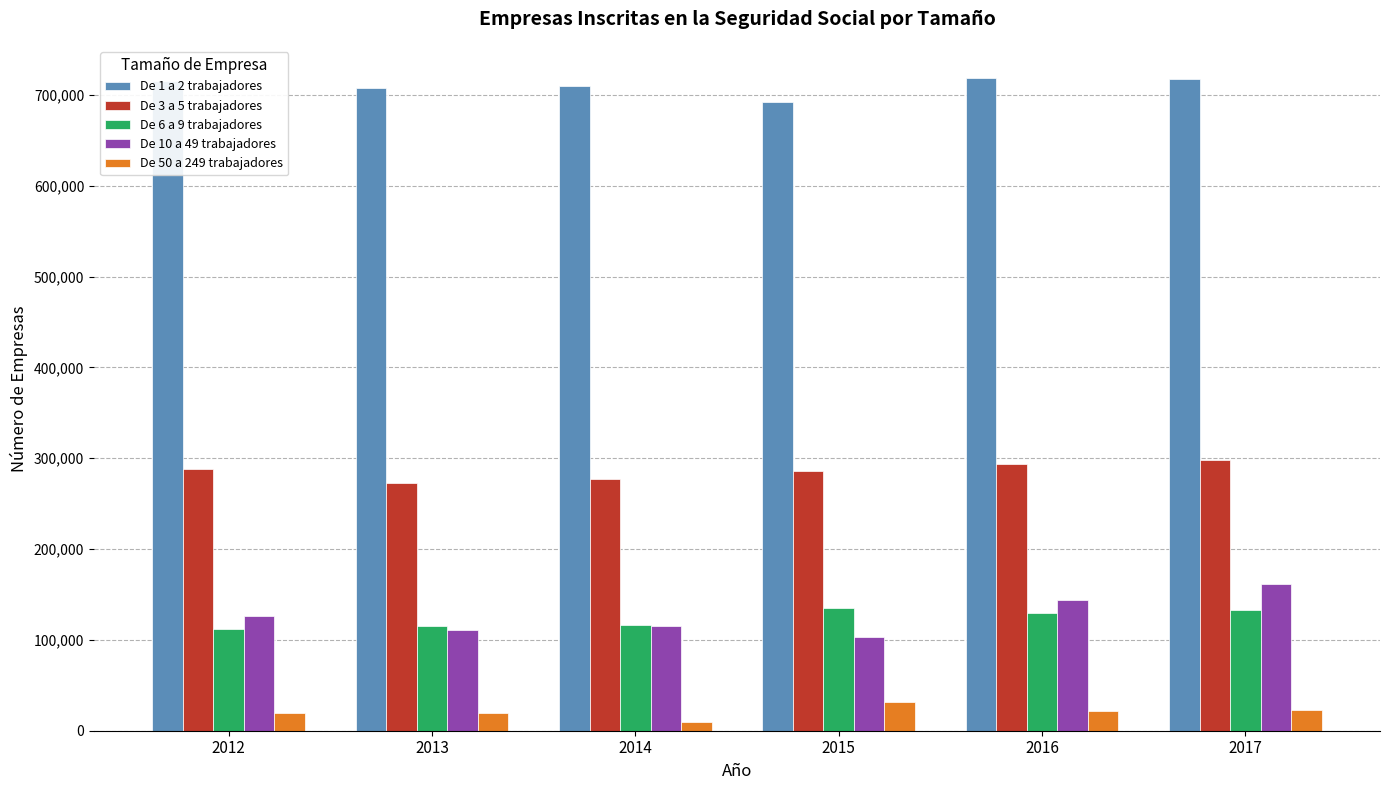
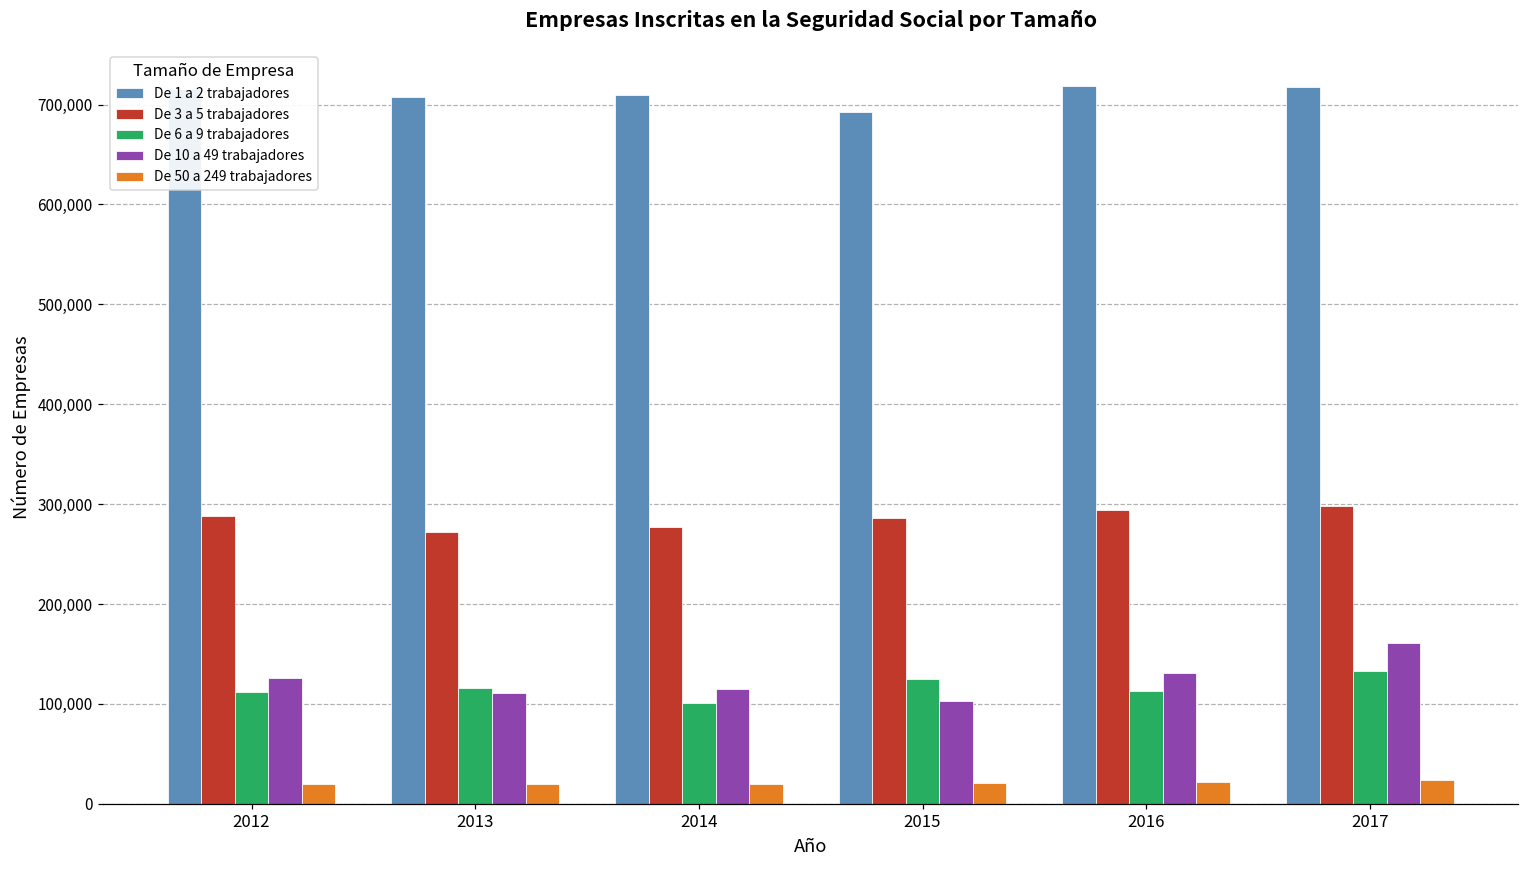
  {
    "De 1 a 2 trabajadores": {
      "2013": "710,000",
      "2014": "710,000",
      "2015": "690,000",
      "2016": "720,000",
      "2017": "720,000"
    },
    "De 3 a 5 trabajadores": {
      "2012": "290,000",
      "2013": "270,000",
      "2014": "280,000",
      "2015": "290,000",
      "2016": "290,000",
      "2017": "300,000"
    },
    "De 6 a 9 trabajadores": {
      "2012": "110,000",
      "2013": "120,000",
-     "2014": "120,000",
-     "2015": "140,000",
-     "2016": "130,000",
+     "2014": "100,000",
+     "2015": "120,000",
+     "2016": "110,000",
      "2017": "130,000"
    },
    "De 10 a 49 trabajadores": {
      "2012": "130,000",
      "2013": "110,000",
      "2014": "120,000",
      "2015": "100,000",
-     "2016": "140,000",
+     "2016": "130,000",
      "2017": "160,000"
    },
    "De 50 a 249 trabajadores": {
      "2012": "20,000",
      "2013": "20,000",
-     "2014": "10,000",
-     "2015": "30,000",
+     "2014": "20,000",
+     "2015": "20,000",
      "2016": "20,000",
      "2017": "20,000"
    }
  }
